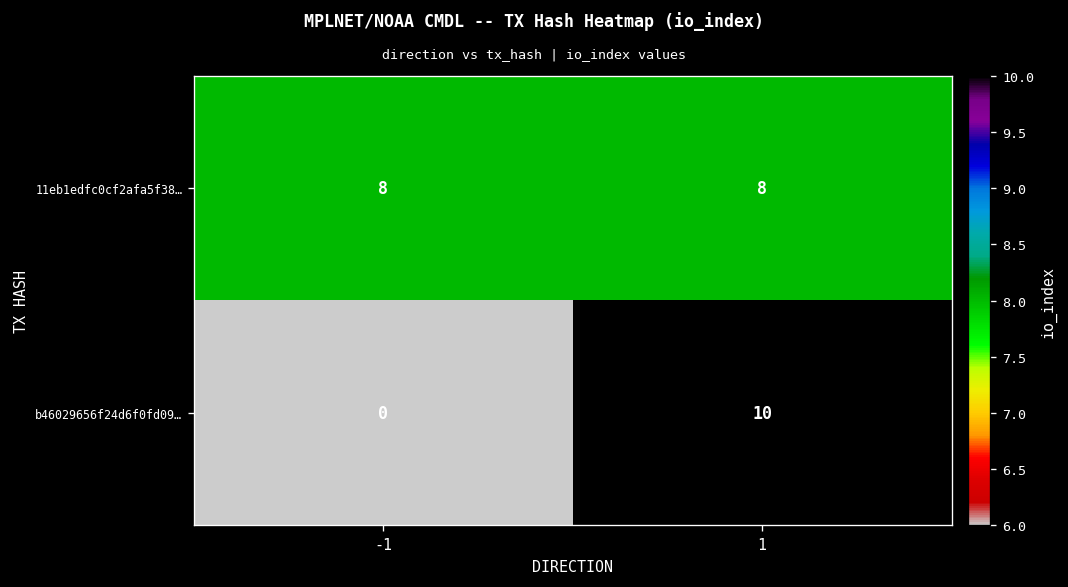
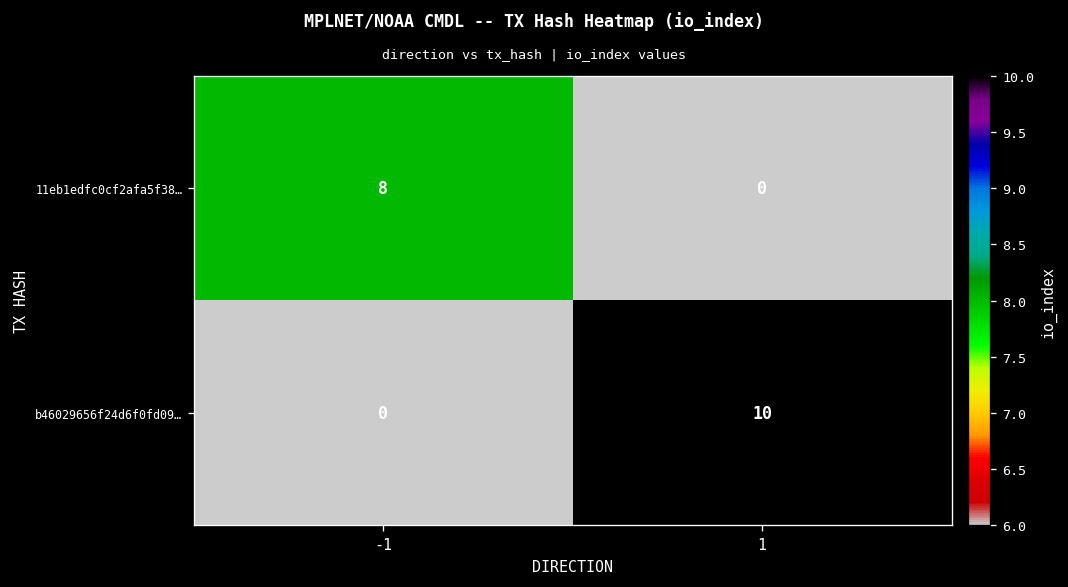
  {
    "11eb1edfc0cf2afa5f38…": {
      "-1": 8,
-     "1": 8
+     "1": 0
    },
    "b46029656f24d6f0fd09…": {
      "-1": 0,
      "1": 10
    }
  }
